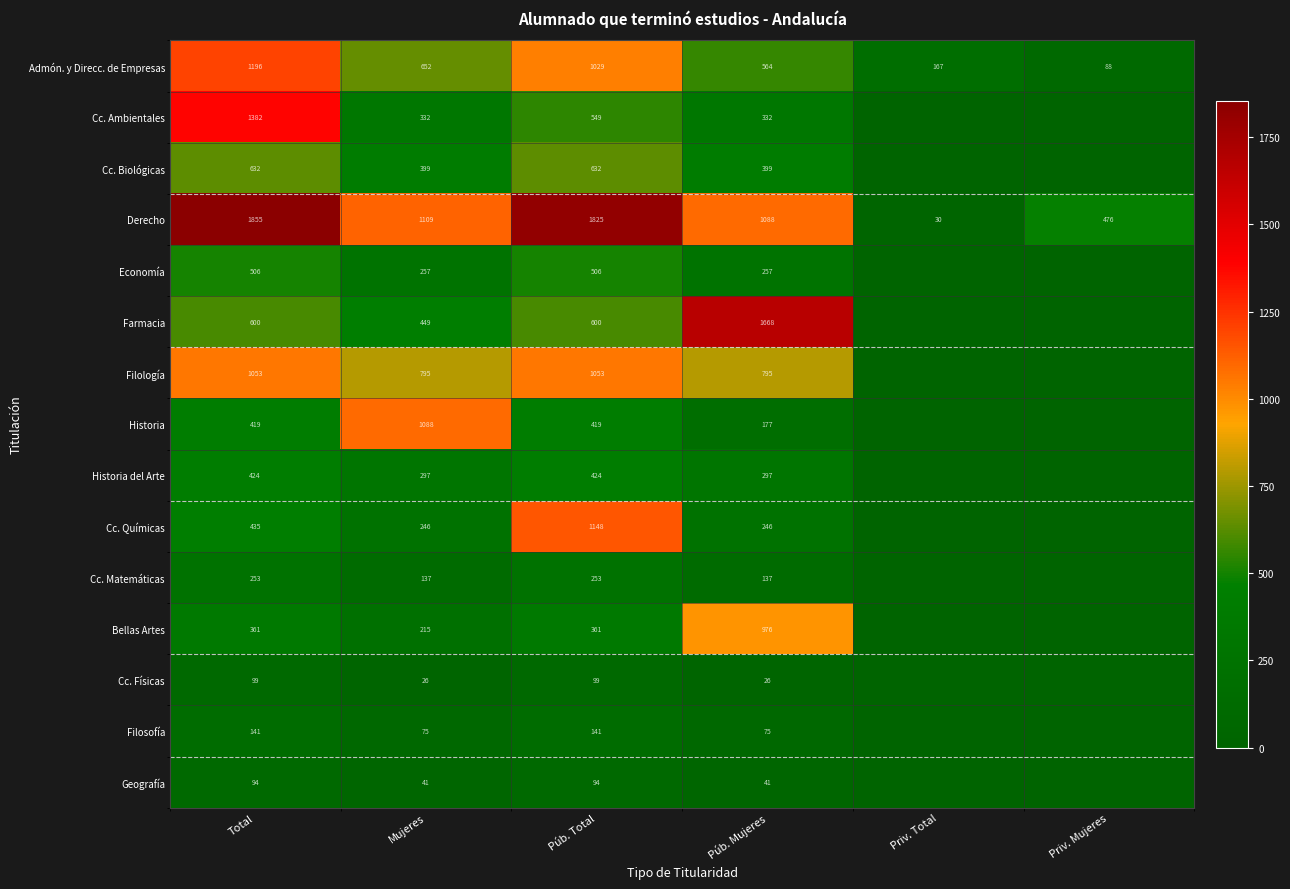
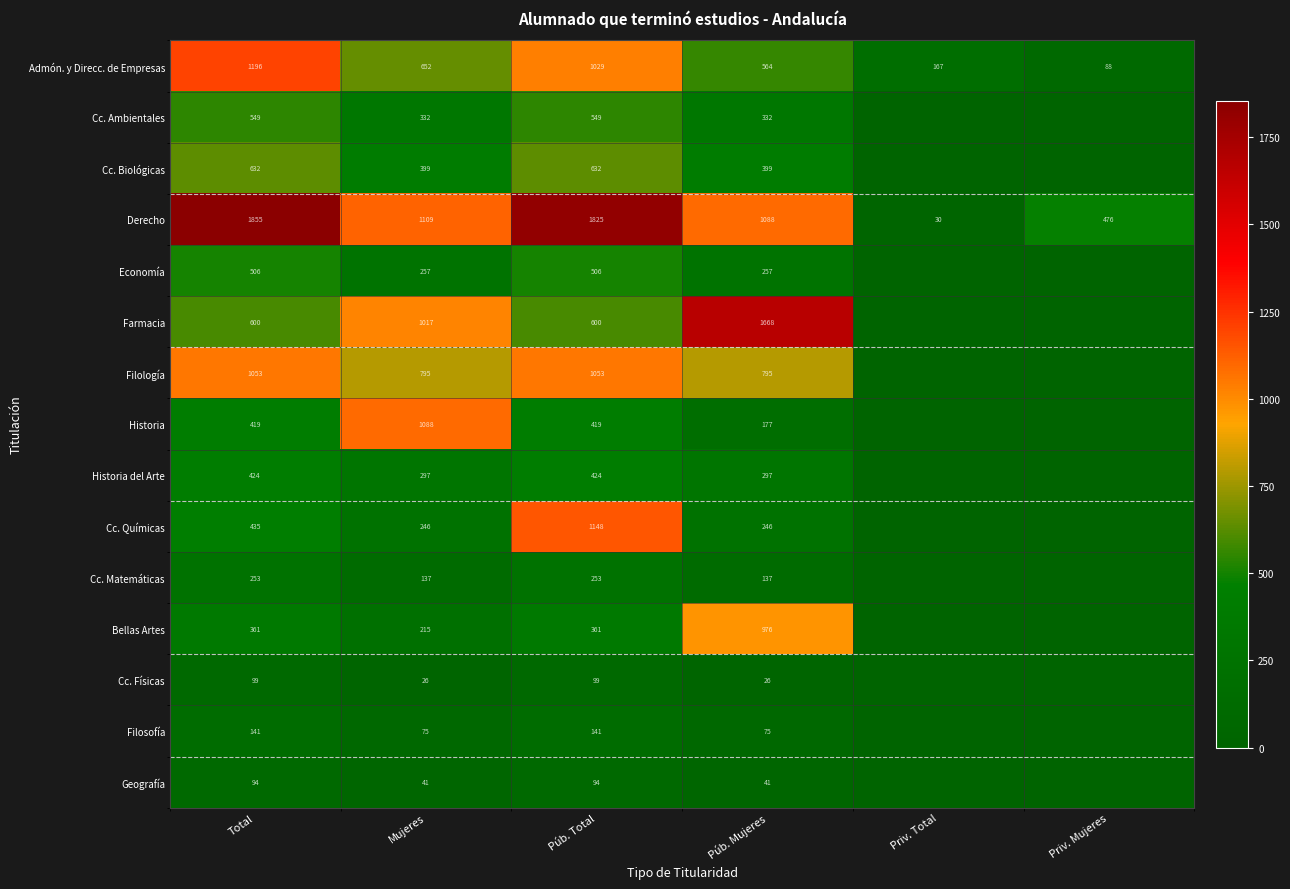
  {
    "Admón. y Direcc. de Empresas": {
      "Total": 1196,
      "Mujeres": 652,
      "Púb. Total": 1029,
      "Púb. Mujeres": 564,
      "Priv. Total": 167,
      "Priv. Mujeres": 88
    },
    "Cc. Ambientales": {
-     "Total": 1382,
+     "Total": 549,
      "Mujeres": 332,
      "Púb. Total": 549,
      "Púb. Mujeres": 332
    },
    "Cc. Biológicas": {
      "Total": 632,
      "Mujeres": 399,
      "Púb. Total": 632,
      "Púb. Mujeres": 399
    },
    "Derecho": {
      "Total": 1855,
      "Mujeres": 1109,
      "Púb. Total": 1825,
      "Púb. Mujeres": 1088,
      "Priv. Total": 30,
      "Priv. Mujeres": 476
    },
    "Economía": {
      "Total": 506,
      "Mujeres": 257,
      "Púb. Total": 506,
      "Púb. Mujeres": 257
    },
    "Farmacia": {
      "Total": 600,
-     "Mujeres": 449,
+     "Mujeres": 1017,
      "Púb. Total": 600,
      "Púb. Mujeres": 1668
    },
    "Filología": {
      "Total": 1053,
      "Mujeres": 795,
      "Púb. Total": 1053,
      "Púb. Mujeres": 795
    },
    "Historia": {
      "Total": 419,
      "Mujeres": 1088,
      "Púb. Total": 419,
      "Púb. Mujeres": 177
    },
    "Historia del Arte": {
      "Total": 424,
      "Mujeres": 297,
      "Púb. Total": 424,
      "Púb. Mujeres": 297
    },
    "Cc. Químicas": {
      "Total": 435,
      "Mujeres": 246,
      "Púb. Total": 1148,
      "Púb. Mujeres": 246
    },
    "Cc. Matemáticas": {
      "Total": 253,
      "Mujeres": 137,
      "Púb. Total": 253,
      "Púb. Mujeres": 137
    },
    "Bellas Artes": {
      "Total": 361,
      "Mujeres": 215,
      "Púb. Total": 361,
      "Púb. Mujeres": 976
    },
    "Cc. Físicas": {
      "Total": 99,
      "Mujeres": 26,
      "Púb. Total": 99,
      "Púb. Mujeres": 26
    },
    "Filosofía": {
      "Total": 141,
      "Mujeres": 75,
      "Púb. Total": 141,
      "Púb. Mujeres": 75
    },
    "Geografía": {
      "Total": 94,
      "Mujeres": 41,
      "Púb. Total": 94,
      "Púb. Mujeres": 41
    }
  }
